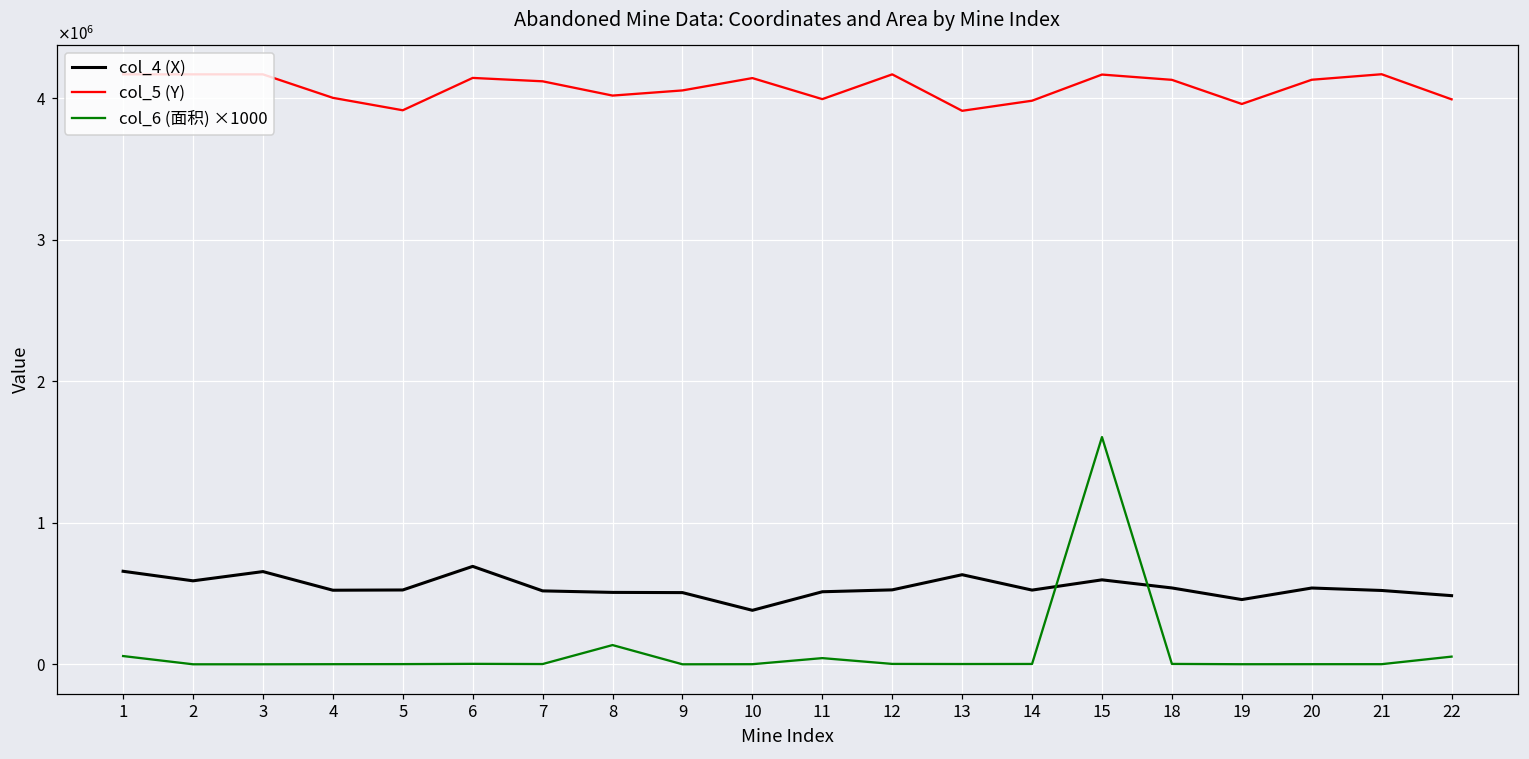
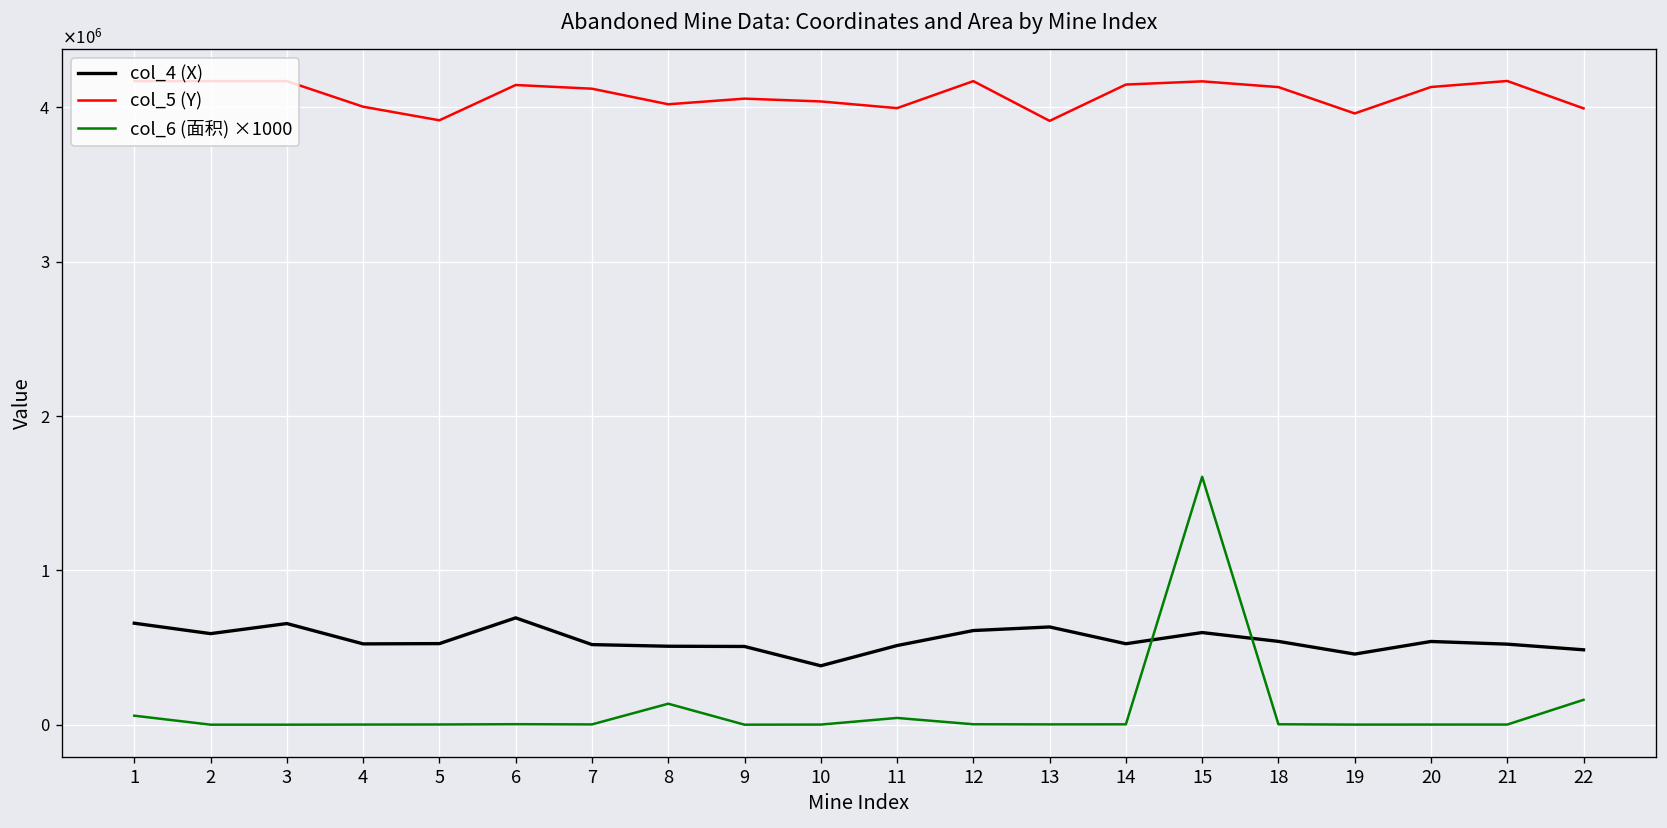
  {
    "col_4 (X)": {
      "1": 660000,
      "2": 590000,
      "3": 660000,
      "4": 520000,
      "5": 530000,
      "6": 690000,
      "7": 520000,
      "8": 510000,
      "9": 510000,
      "10": 380000,
      "11": 510000,
-     "12": 530000,
+     "12": 610000,
      "13": 630000,
      "14": 520000,
      "15": 600000,
      "18": 540000,
      "19": 460000,
      "20": 540000,
      "21": 520000,
      "22": 490000
    },
    "col_5 (Y)": {
      "4": 4000000,
      "5": 3920000,
      "6": 4150000,
      "7": 4120000,
      "8": 4020000,
      "9": 4060000,
-     "10": 4140000,
+     "10": 4040000,
      "11": 4000000,
      "12": 4170000,
      "13": 3910000,
-     "14": 3980000,
+     "14": 4150000,
      "15": 4170000,
      "18": 4130000,
      "19": 3960000,
      "20": 4130000,
      "21": 4170000,
      "22": 3990000
    },
    "col_6 (面积) ×1000": {
      "1": 60000,
      "2": 0,
      "3": 0,
      "4": 0,
      "5": 0,
      "6": 0,
      "7": 0,
      "8": 140000,
      "9": 0,
      "10": 0,
      "11": 40000,
      "12": 0,
      "13": 0,
      "14": 0,
      "15": 1610000,
      "18": 0,
      "19": 0,
      "20": 0,
      "21": 0,
-     "22": 50000
+     "22": 160000
    }
  }
